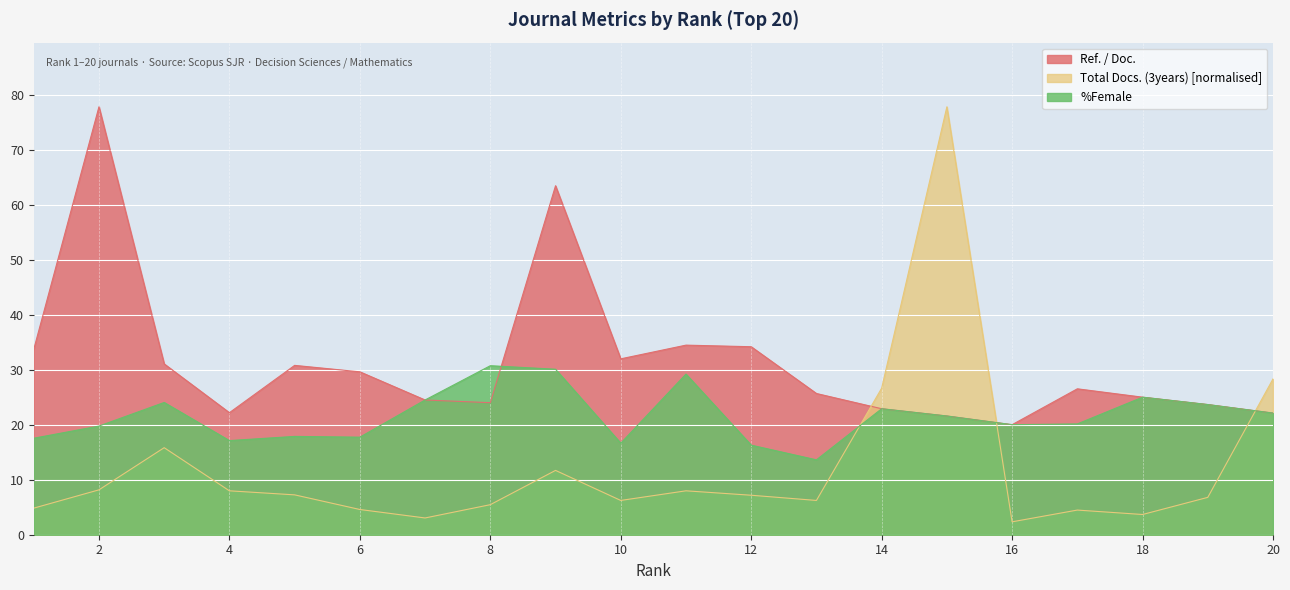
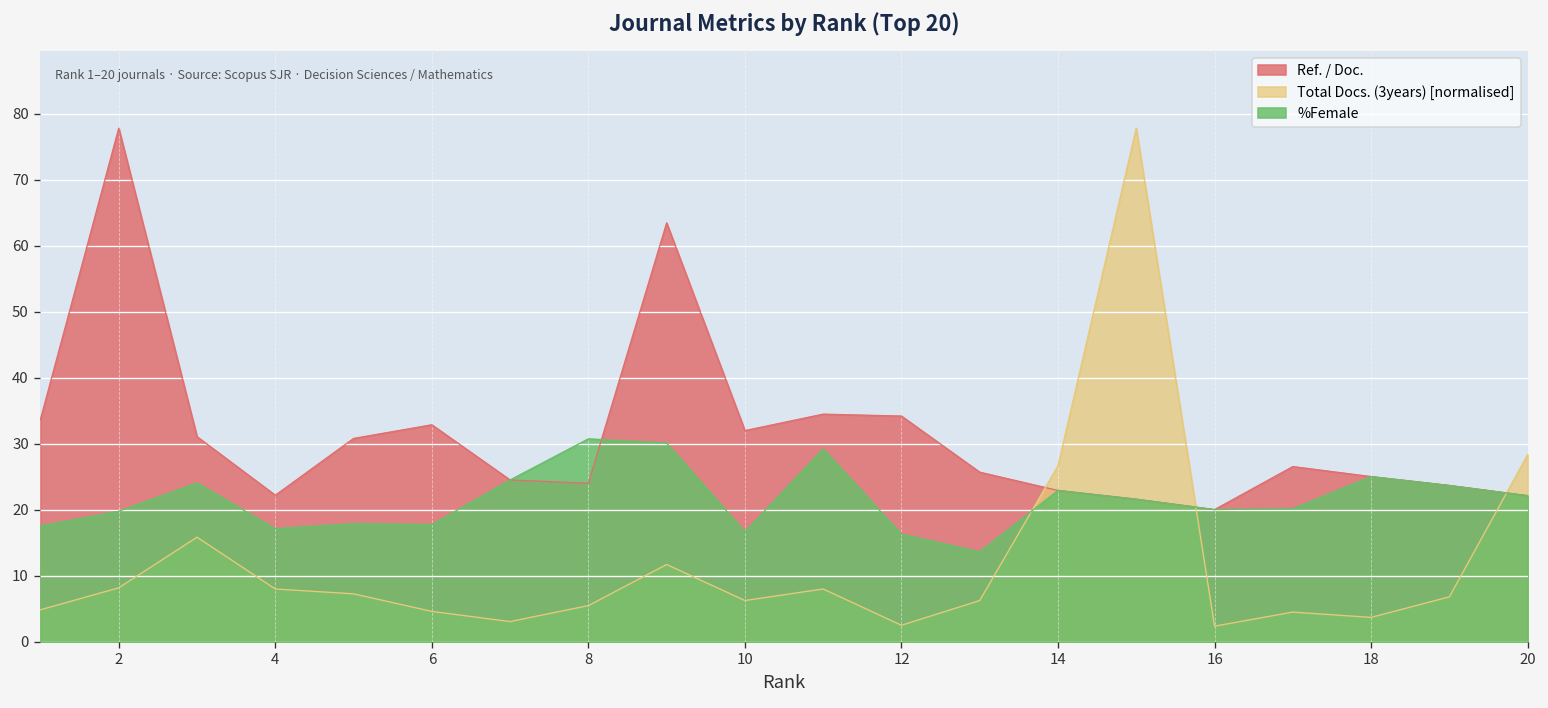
  {
    "Ref. / Doc.": {
      "2": 78,
      "4": 22,
-     "6": 30,
+     "6": 33,
      "8": 24,
      "10": 32,
      "12": 34
    },
    "Total Docs. (3years) [normalised]": {
      "2": 8,
      "4": 8,
      "6": 5,
      "8": 5,
      "10": 6,
-     "12": 7,
+     "12": 2,
      "14": 27,
      "16": 2,
      "18": 4,
      "20": 28
    },
    "%Female": {
      "2": 20,
      "4": 17,
      "6": 18,
      "8": 31,
      "10": 17,
      "12": 16
    }
  }
